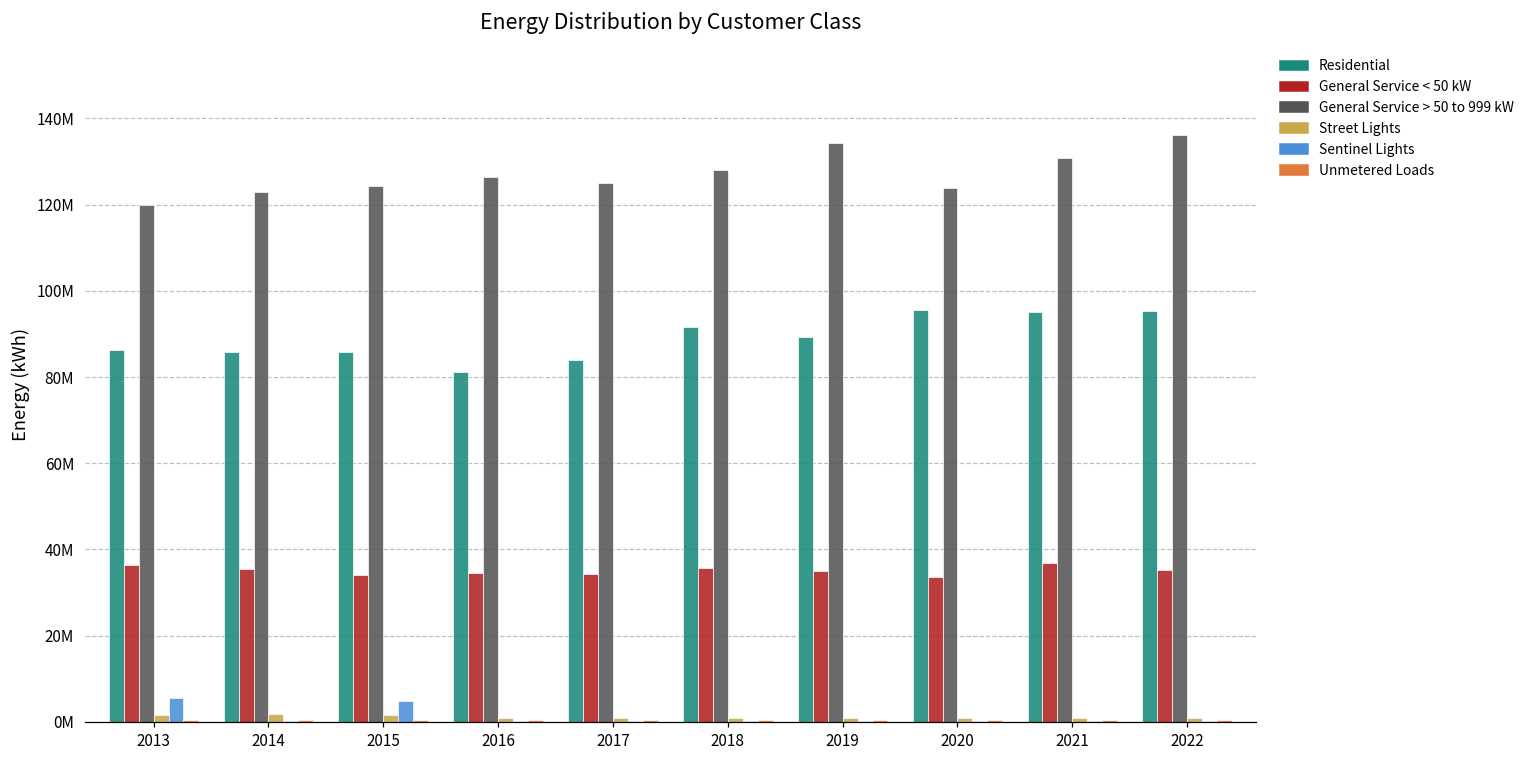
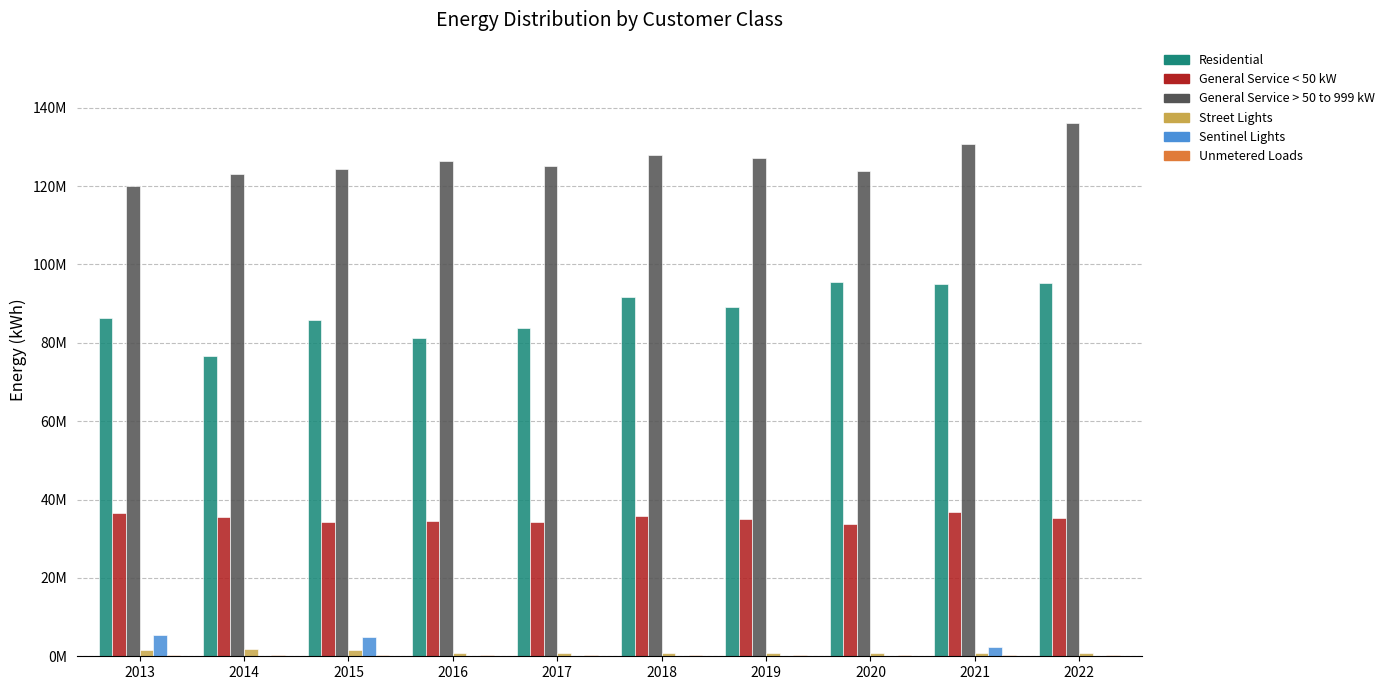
  {
    "Residential": {
      "2013": 86000000,
-     "2014": 86000000,
+     "2014": 77000000,
      "2015": 86000000,
      "2016": 81000000,
      "2017": 84000000,
      "2018": 92000000,
      "2019": 89000000,
      "2020": 96000000,
      "2021": 95000000,
      "2022": 95000000
    },
    "General Service < 50 kW": {
      "2013": 36000000,
      "2014": 35000000,
      "2015": 34000000,
      "2016": 34000000,
      "2017": 34000000,
      "2018": 36000000,
      "2019": 35000000,
      "2020": 34000000,
      "2021": 37000000,
      "2022": 35000000
    },
    "General Service > 50 to 999 kW": {
      "2013": 120000000,
      "2014": 123000000,
      "2015": 124000000,
      "2016": 126000000,
      "2017": 125000000,
      "2018": 128000000,
-     "2019": 134000000,
+     "2019": 127000000,
      "2020": 124000000,
      "2021": 131000000,
      "2022": 136000000
    },
    "Sentinel Lights": {
      "2013": 5000000,
      "2015": 5000000,
-     "2021": 0
+     "2021": 2000000
    }
  }
